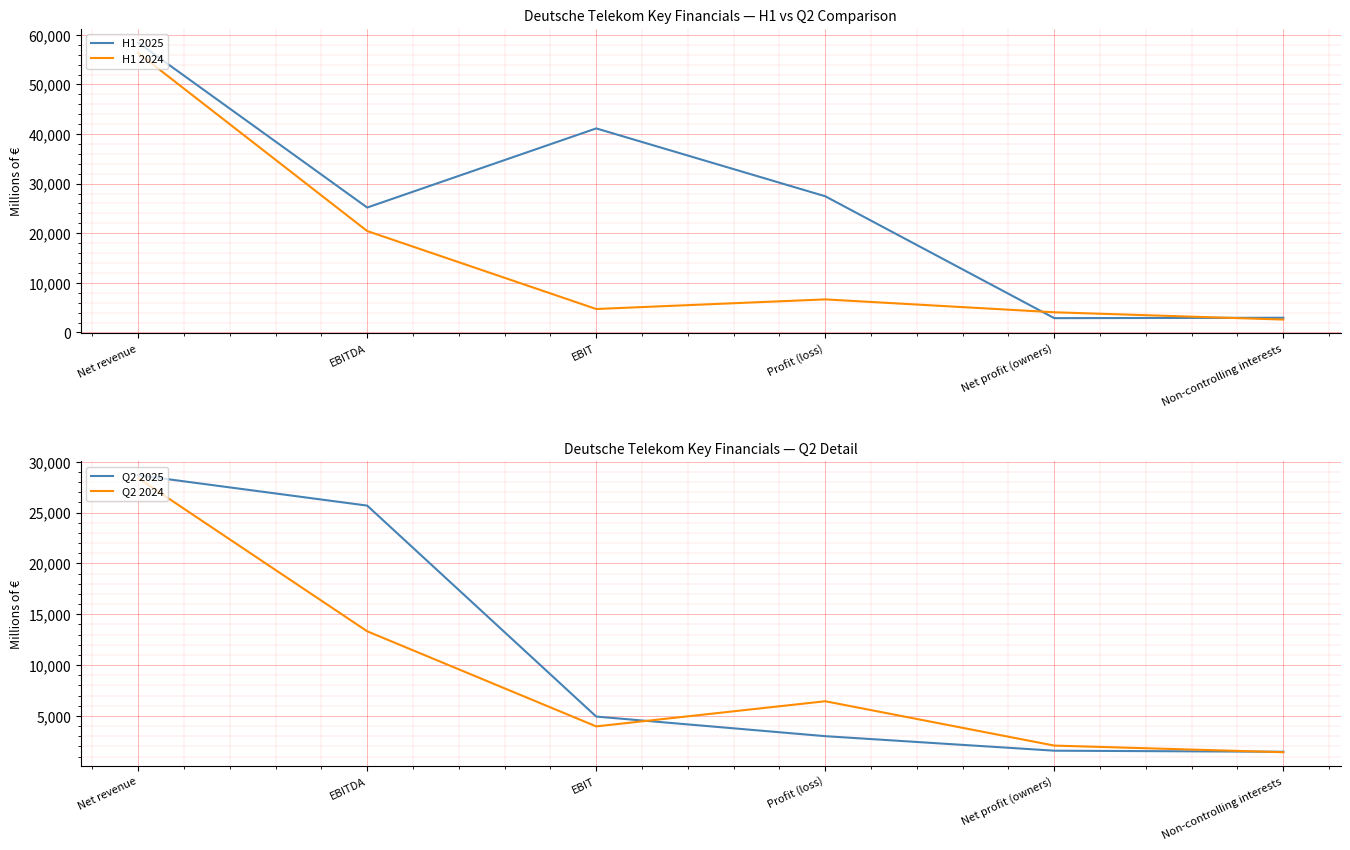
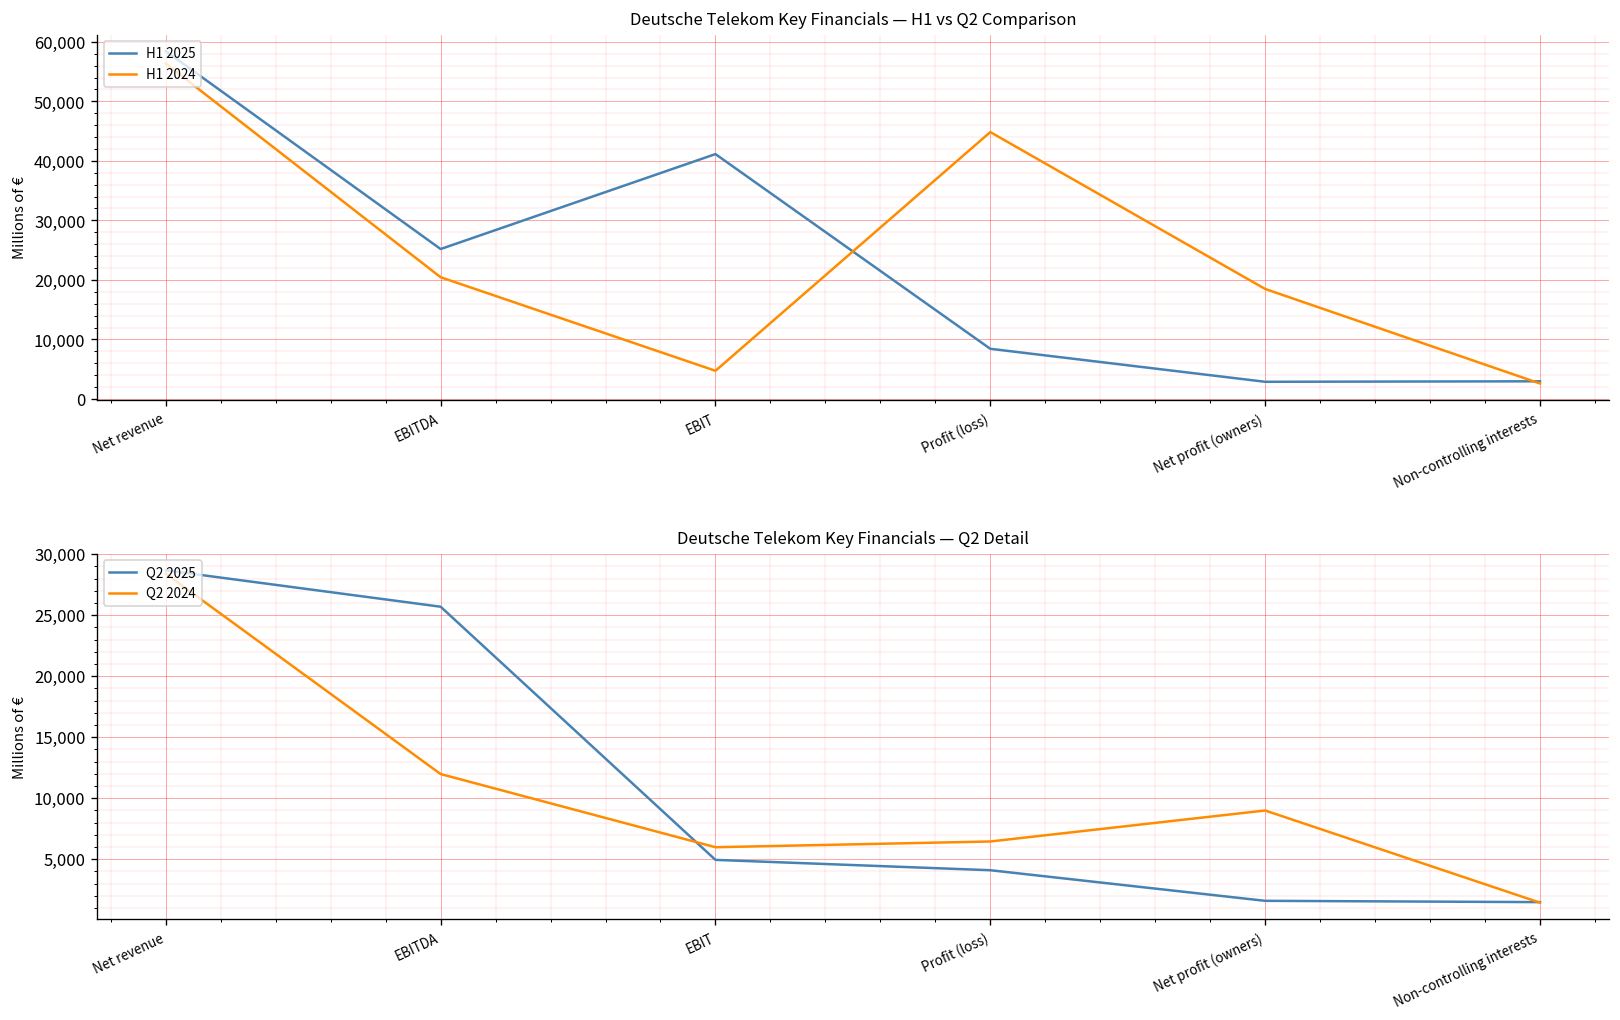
  {
    "Deutsche Telekom Key Financials — H1 vs Q2 Comparison": {
      "H1 2025": {
        "EBITDA": "25,000",
        "EBIT": "41,000",
-       "Profit (loss)": "27,000",
+       "Profit (loss)": "8,000",
        "Net profit (owners)": "3,000"
      },
      "H1 2024": {
        "EBITDA": "20,000",
        "EBIT": "5,000",
-       "Profit (loss)": "7,000",
-       "Net profit (owners)": "4,000"
+       "Profit (loss)": "45,000",
+       "Net profit (owners)": "18,000"
      }
    },
    "Deutsche Telekom Key Financials — Q2 Detail": {
      "Q2 2025": {
        "EBITDA": "25,700",
        "EBIT": "4,900",
-       "Profit (loss)": "3,000",
+       "Profit (loss)": "4,100",
        "Net profit (owners)": "1,600"
      },
      "Q2 2024": {
-       "EBITDA": "13,300",
-       "EBIT": "4,000",
+       "EBITDA": "12,000",
+       "EBIT": "6,000",
        "Profit (loss)": "6,500",
-       "Net profit (owners)": "2,100"
+       "Net profit (owners)": "9,000"
      }
    }
  }
